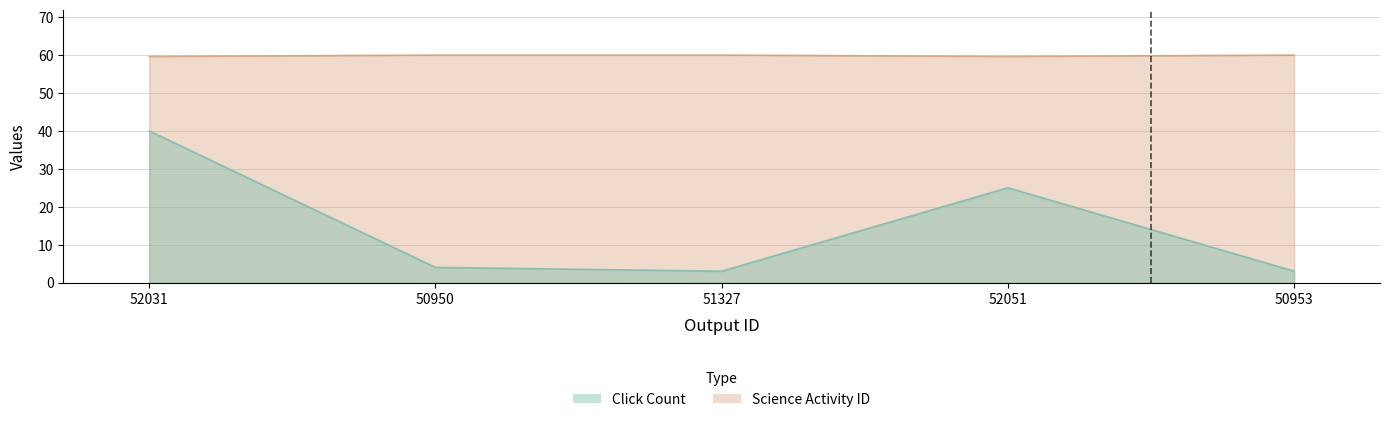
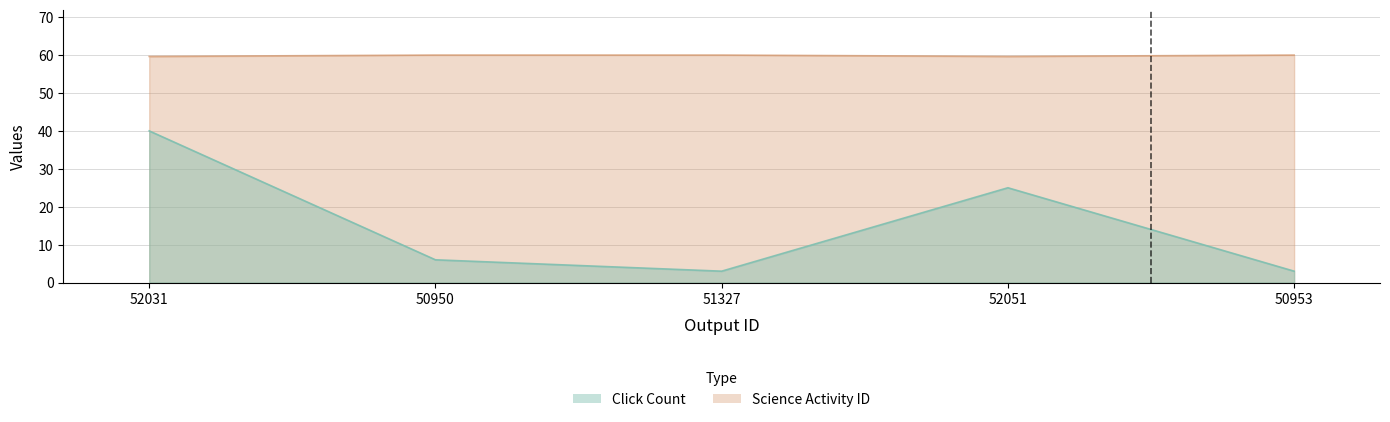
  {
    "Science Activity ID": {
      "52031": 60,
      "50950": 60,
      "51327": 60,
      "52051": 60,
      "50953": 60
    },
    "Click Count": {
      "52031": 40,
-     "50950": 4,
+     "50950": 6,
      "51327": 3,
      "52051": 25,
      "50953": 3
    }
  }
